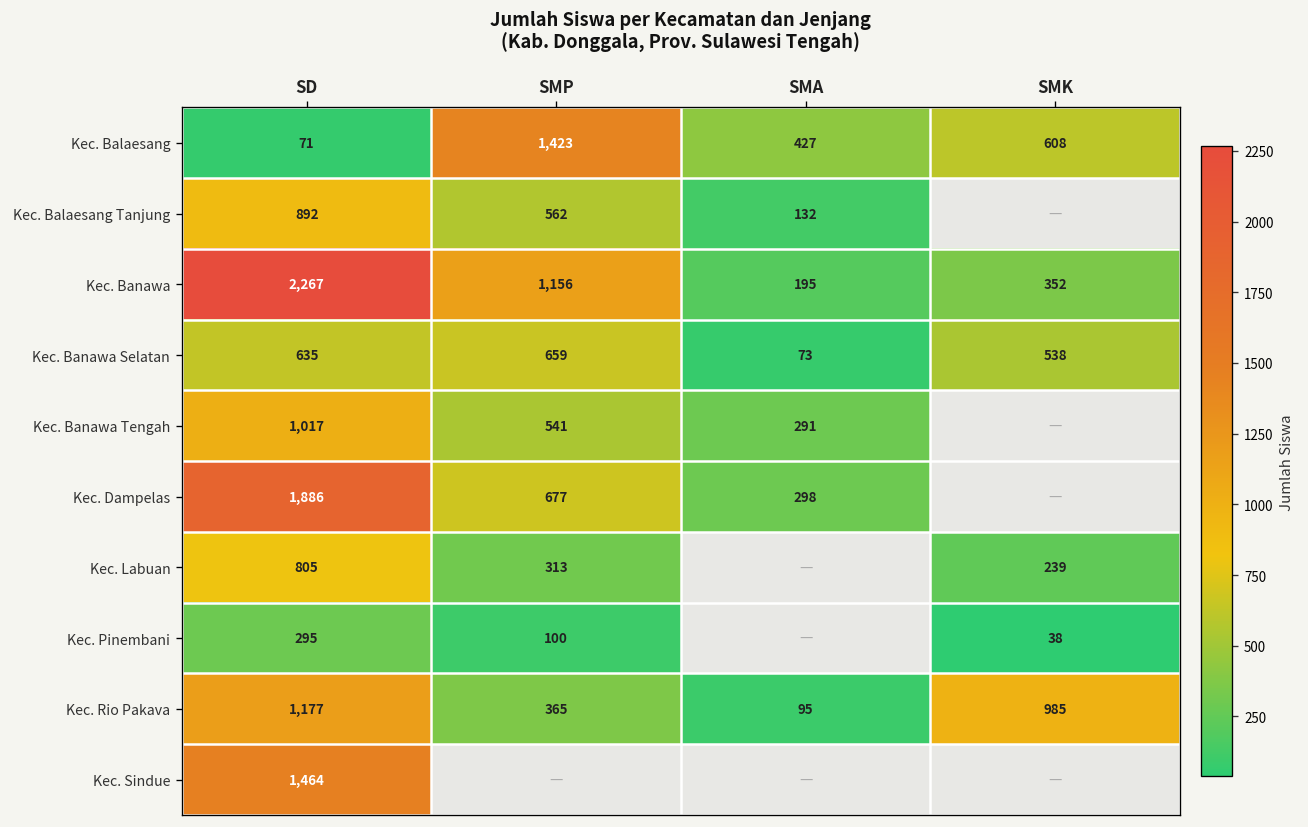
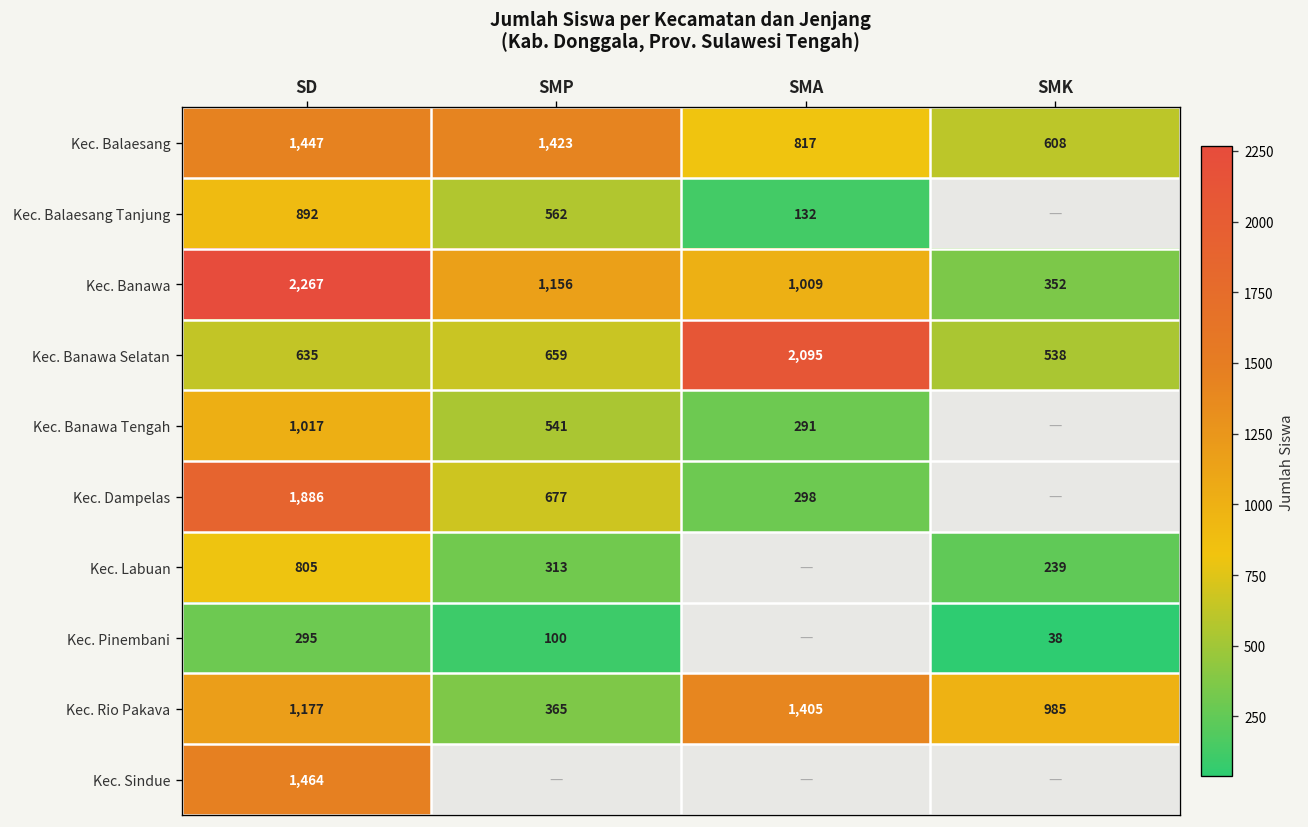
  {
    "Kec. Balaesang": {
-     "SD": "71",
+     "SD": "1,447",
      "SMP": "1,423",
-     "SMA": "427",
+     "SMA": "817",
      "SMK": "608"
    },
    "Kec. Balaesang Tanjung": {
      "SD": "892",
      "SMP": "562",
      "SMA": "132"
    },
    "Kec. Banawa": {
      "SD": "2,267",
      "SMP": "1,156",
-     "SMA": "195",
+     "SMA": "1,009",
      "SMK": "352"
    },
    "Kec. Banawa Selatan": {
      "SD": "635",
      "SMP": "659",
-     "SMA": "73",
+     "SMA": "2,095",
      "SMK": "538"
    },
    "Kec. Banawa Tengah": {
      "SD": "1,017",
      "SMP": "541",
      "SMA": "291"
    },
    "Kec. Dampelas": {
      "SD": "1,886",
      "SMP": "677",
      "SMA": "298"
    },
    "Kec. Labuan": {
      "SD": "805",
      "SMP": "313",
      "SMK": "239"
    },
    "Kec. Pinembani": {
      "SD": "295",
      "SMP": "100",
      "SMK": "38"
    },
    "Kec. Rio Pakava": {
      "SD": "1,177",
      "SMP": "365",
-     "SMA": "95",
+     "SMA": "1,405",
      "SMK": "985"
    },
    "Kec. Sindue": {
      "SD": "1,464"
    }
  }
